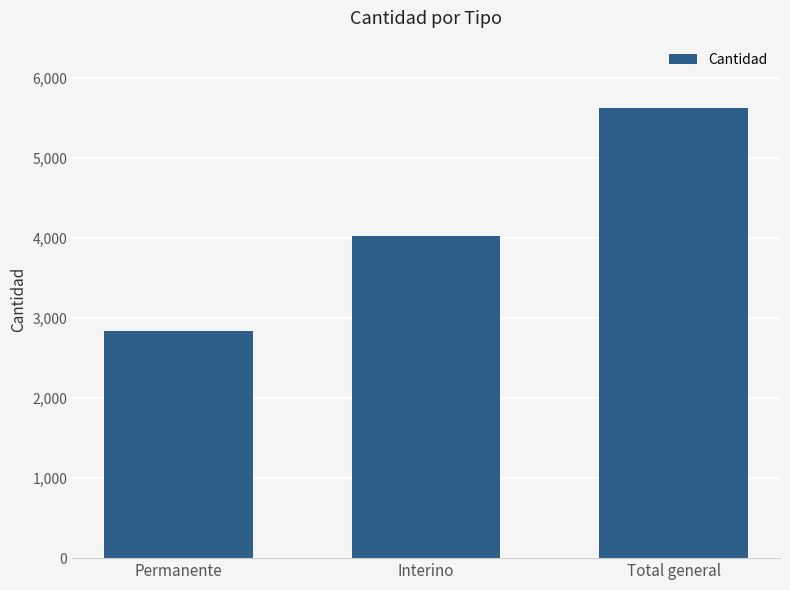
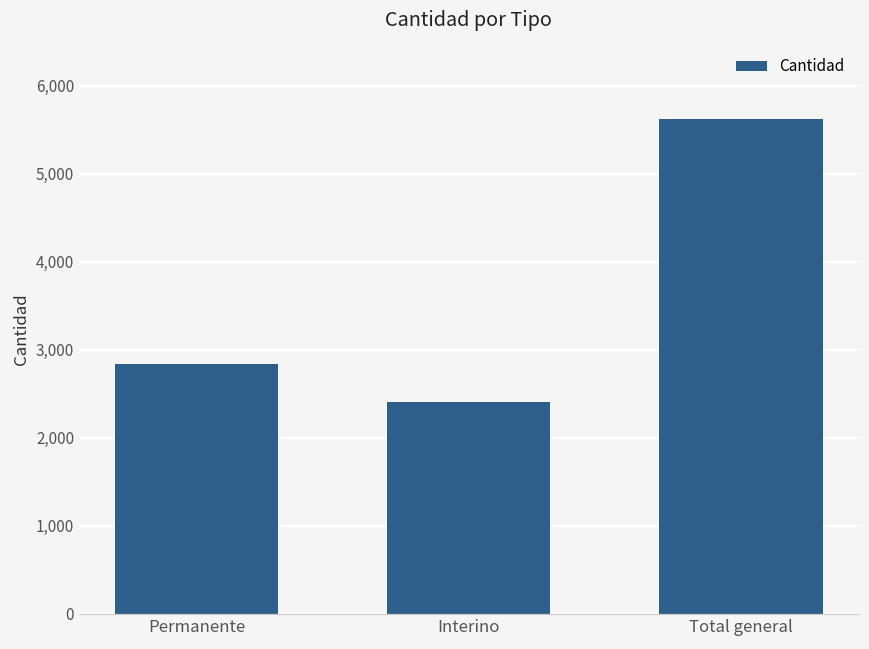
  {
    "Permanente": "2,800",
-   "Interino": "4,000",
+   "Interino": "2,400",
    "Total general": "5,600"
  }
